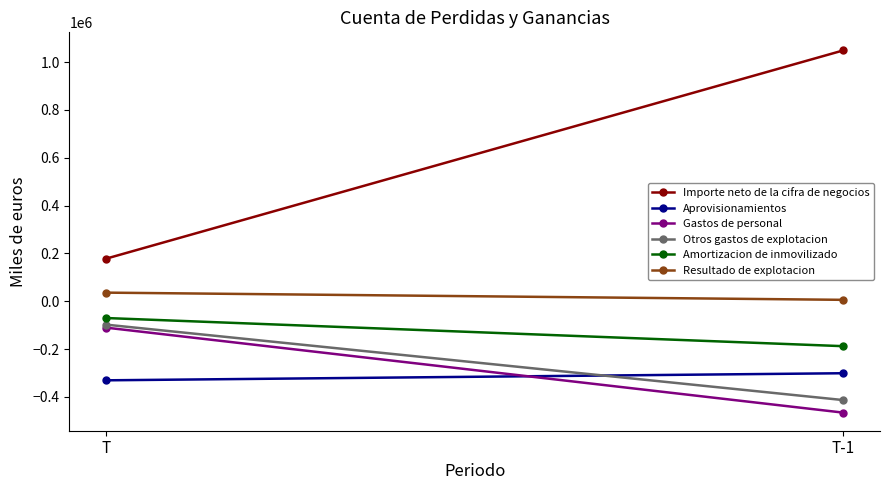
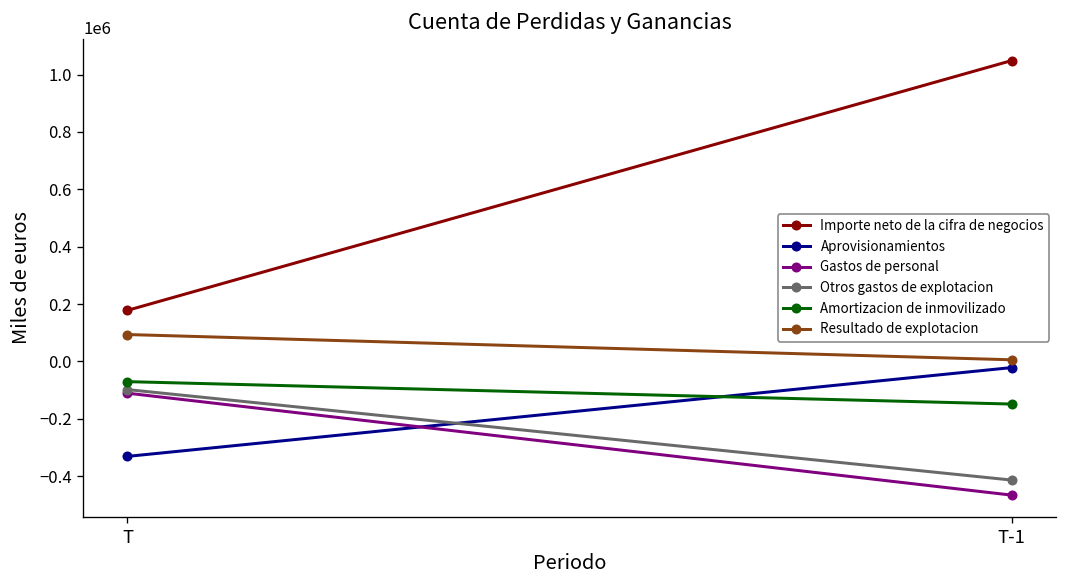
  {
    "Importe neto de la cifra de negocios": {
      "T": 180000,
      "T-1": 1050000
    },
    "Aprovisionamientos": {
      "T": -330000,
-     "T-1": -300000
+     "T-1": -20000
    },
    "Gastos de personal": {
      "T": -110000,
      "T-1": -470000
    },
    "Otros gastos de explotacion": {
      "T": -100000,
      "T-1": -410000
    },
    "Amortizacion de inmovilizado": {
      "T": -70000,
-     "T-1": -190000
+     "T-1": -150000
    },
    "Resultado de explotacion": {
-     "T": 40000,
+     "T": 90000,
      "T-1": 10000
    }
  }
